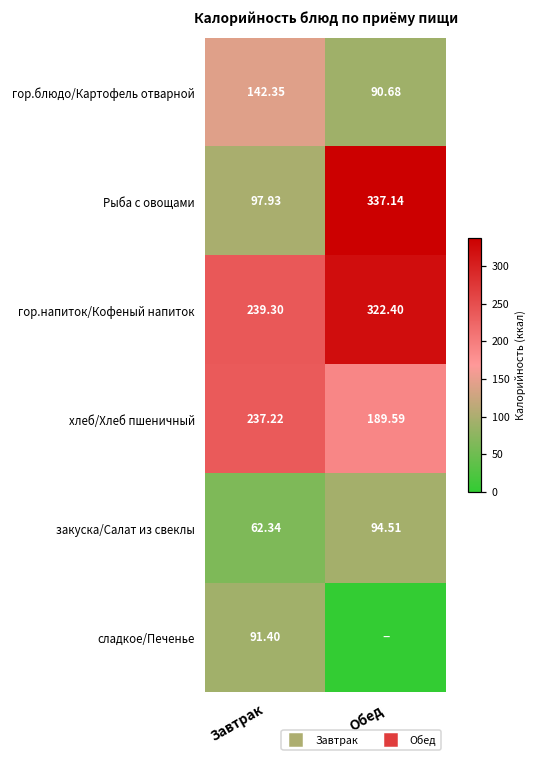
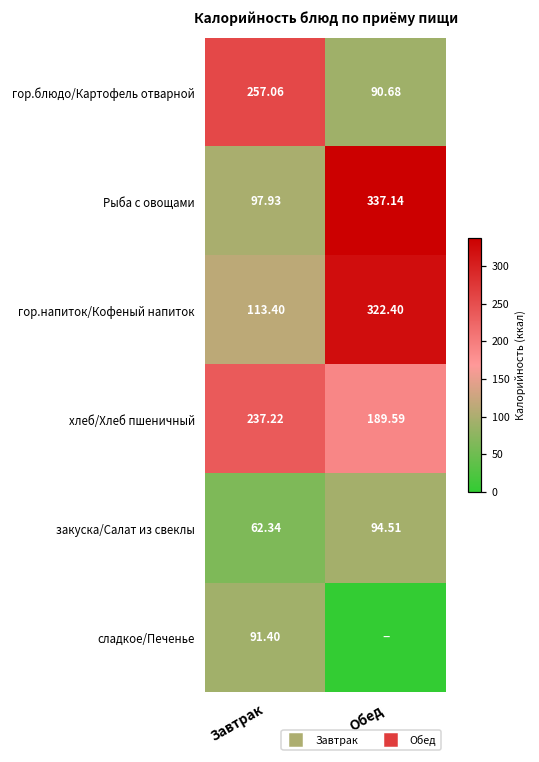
  {
    "гор.блюдо/Картофель отварной": {
-     "Завтрак": 142.35,
+     "Завтрак": 257.06,
      "Обед": 90.68
    },
    "Рыба с овощами": {
      "Завтрак": 97.93,
      "Обед": 337.14
    },
    "гор.напиток/Кофеный напиток": {
-     "Завтрак": 239.30,
+     "Завтрак": 113.40,
      "Обед": 322.40
    },
    "хлеб/Хлеб пшеничный": {
      "Завтрак": 237.22,
      "Обед": 189.59
    },
    "закуска/Салат из свеклы": {
      "Завтрак": 62.34,
      "Обед": 94.51
    },
    "сладкое/Печенье": {
      "Завтрак": 91.40
    }
  }
